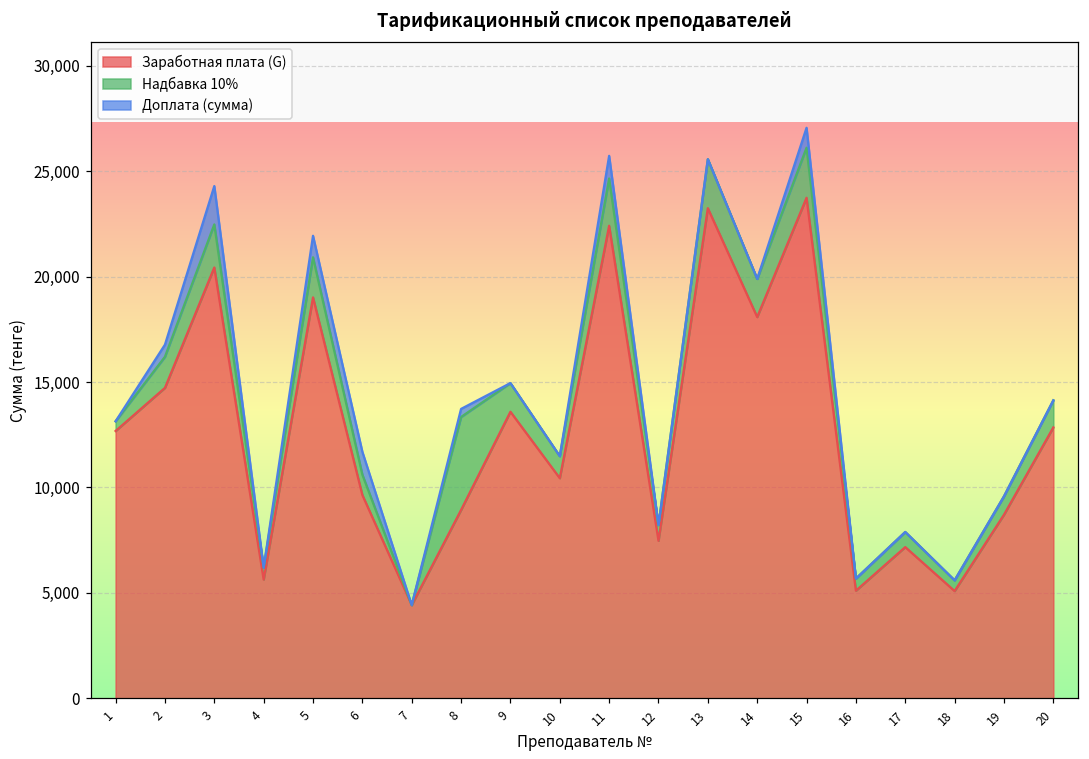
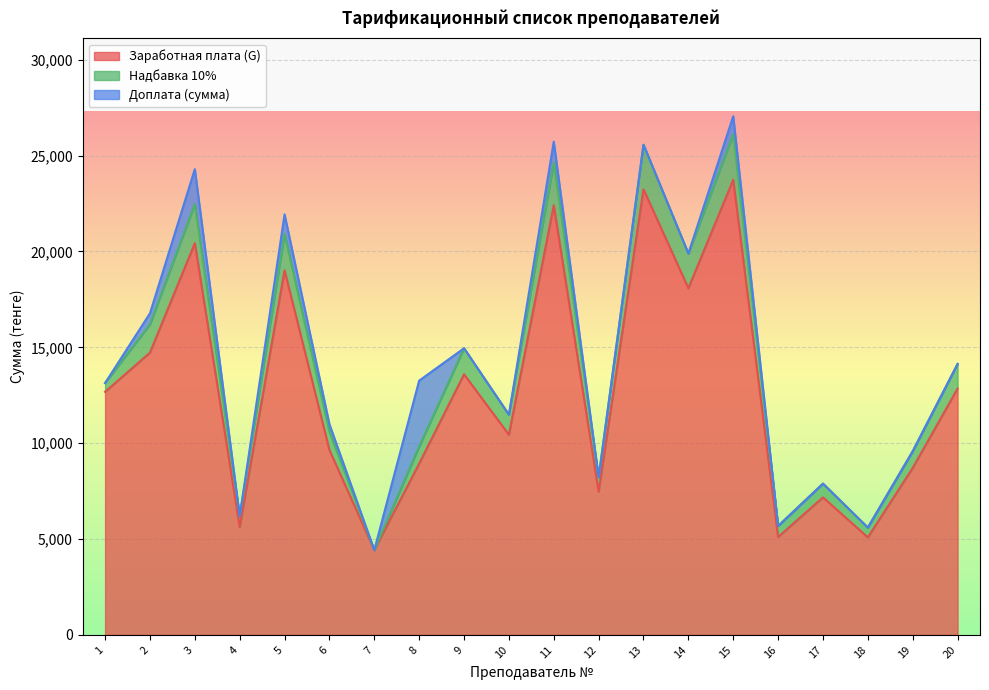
  {
    "Заработная плата (G)": {
      "1": "12,700",
      "2": "14,700",
      "3": "20,400",
      "4": "5,600",
      "5": "19,000",
      "6": "9,600",
      "8": "8,900",
      "9": "13,600",
      "10": "10,400",
      "11": "22,400",
      "12": "7,500",
      "13": "23,200",
      "14": "18,100",
      "15": "23,700",
      "16": "5,100",
      "17": "7,200",
      "18": "5,100",
      "19": "8,700",
      "20": "12,800"
    },
    "Надбавка 10%": {
      "2": "1,500",
      "3": "2,000",
      "5": "1,900",
      "6": "1,000",
-     "8": "4,400",
+     "8": "900",
      "11": "2,200",
      "15": "2,400"
    },
    "Доплата (сумма)": {
      "2": "600",
      "3": "1,800",
      "5": "1,000",
-     "6": "1,100",
-     "8": "400",
+     "6": "400",
+     "8": "3,400",
      "11": "1,100",
      "15": "900"
    }
  }
